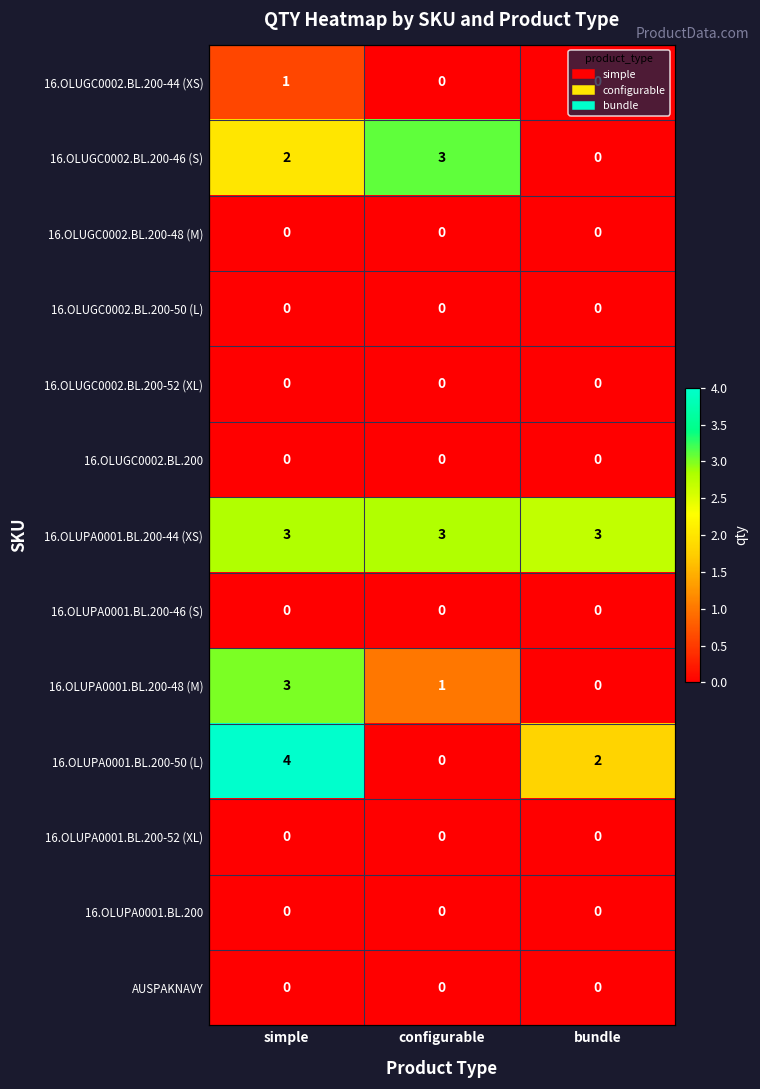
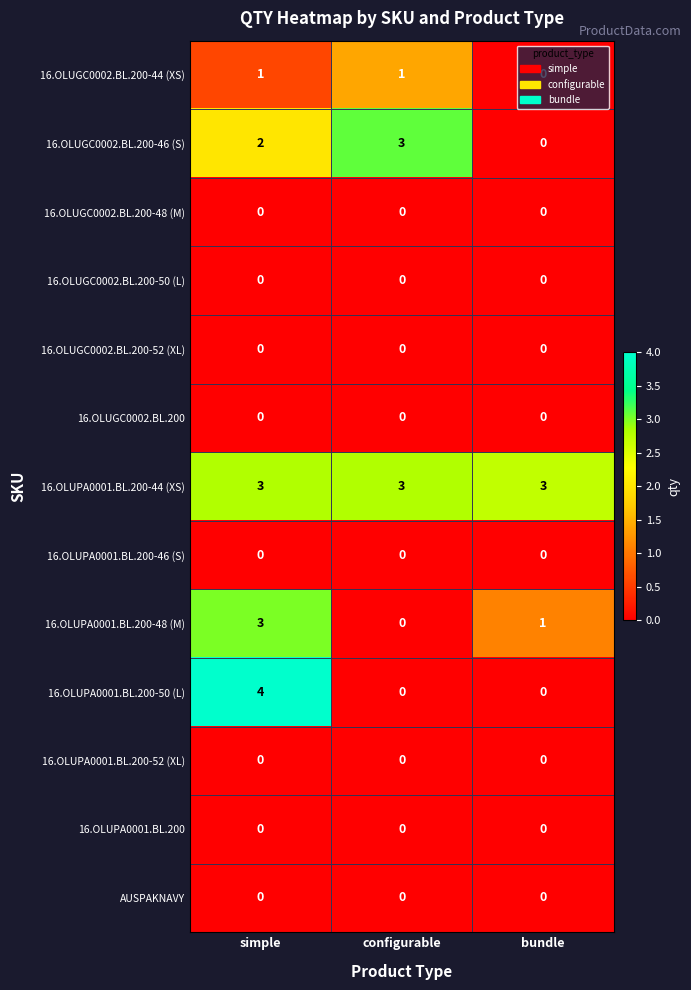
  {
    "16.OLUGC0002.BL.200-44 (XS)": {
      "simple": 1,
-     "configurable": 0
+     "configurable": 1
    },
    "16.OLUGC0002.BL.200-46 (S)": {
      "simple": 2,
      "configurable": 3,
      "bundle": 0
    },
    "16.OLUGC0002.BL.200-48 (M)": {
      "simple": 0,
      "configurable": 0,
      "bundle": 0
    },
    "16.OLUGC0002.BL.200-50 (L)": {
      "simple": 0,
      "configurable": 0,
      "bundle": 0
    },
    "16.OLUGC0002.BL.200-52 (XL)": {
      "simple": 0,
      "configurable": 0,
      "bundle": 0
    },
    "16.OLUGC0002.BL.200": {
      "simple": 0,
      "configurable": 0,
      "bundle": 0
    },
    "16.OLUPA0001.BL.200-44 (XS)": {
      "simple": 3,
      "configurable": 3,
      "bundle": 3
    },
    "16.OLUPA0001.BL.200-46 (S)": {
      "simple": 0,
      "configurable": 0,
      "bundle": 0
    },
    "16.OLUPA0001.BL.200-48 (M)": {
      "simple": 3,
-     "configurable": 1,
-     "bundle": 0
+     "configurable": 0,
+     "bundle": 1
    },
    "16.OLUPA0001.BL.200-50 (L)": {
      "simple": 4,
      "configurable": 0,
-     "bundle": 2
+     "bundle": 0
    },
    "16.OLUPA0001.BL.200-52 (XL)": {
      "simple": 0,
      "configurable": 0,
      "bundle": 0
    },
    "16.OLUPA0001.BL.200": {
      "simple": 0,
      "configurable": 0,
      "bundle": 0
    },
    "AUSPAKNAVY": {
      "simple": 0,
      "configurable": 0,
      "bundle": 0
    }
  }
